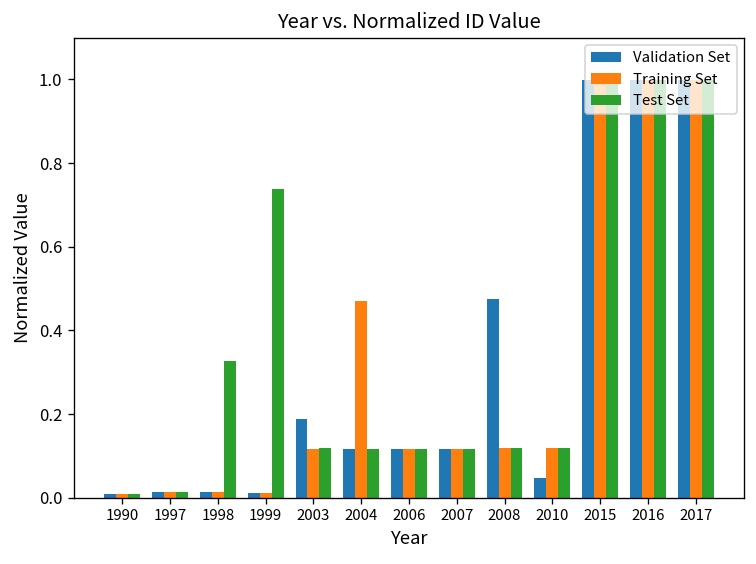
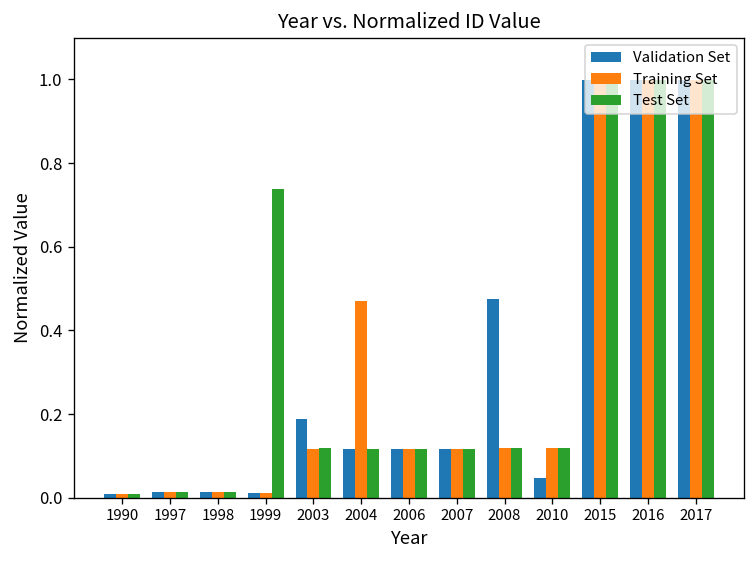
  {
    "Validation Set": {
      "1990": 0.01,
      "1997": 0.01,
      "1998": 0.01,
      "1999": 0.01,
      "2003": 0.19,
      "2004": 0.12,
      "2006": 0.12,
      "2007": 0.12,
      "2008": 0.47,
      "2010": 0.05
    },
    "Training Set": {
      "1990": 0.01,
      "1997": 0.01,
      "1998": 0.01,
      "1999": 0.01,
      "2003": 0.12,
      "2004": 0.47,
      "2006": 0.12,
      "2007": 0.12,
      "2008": 0.12,
      "2010": 0.12
    },
    "Test Set": {
      "1990": 0.01,
      "1997": 0.01,
-     "1998": 0.33,
+     "1998": 0.01,
      "1999": 0.74,
      "2003": 0.12,
      "2004": 0.12,
      "2006": 0.12,
      "2007": 0.12,
      "2008": 0.12,
      "2010": 0.12
    }
  }
